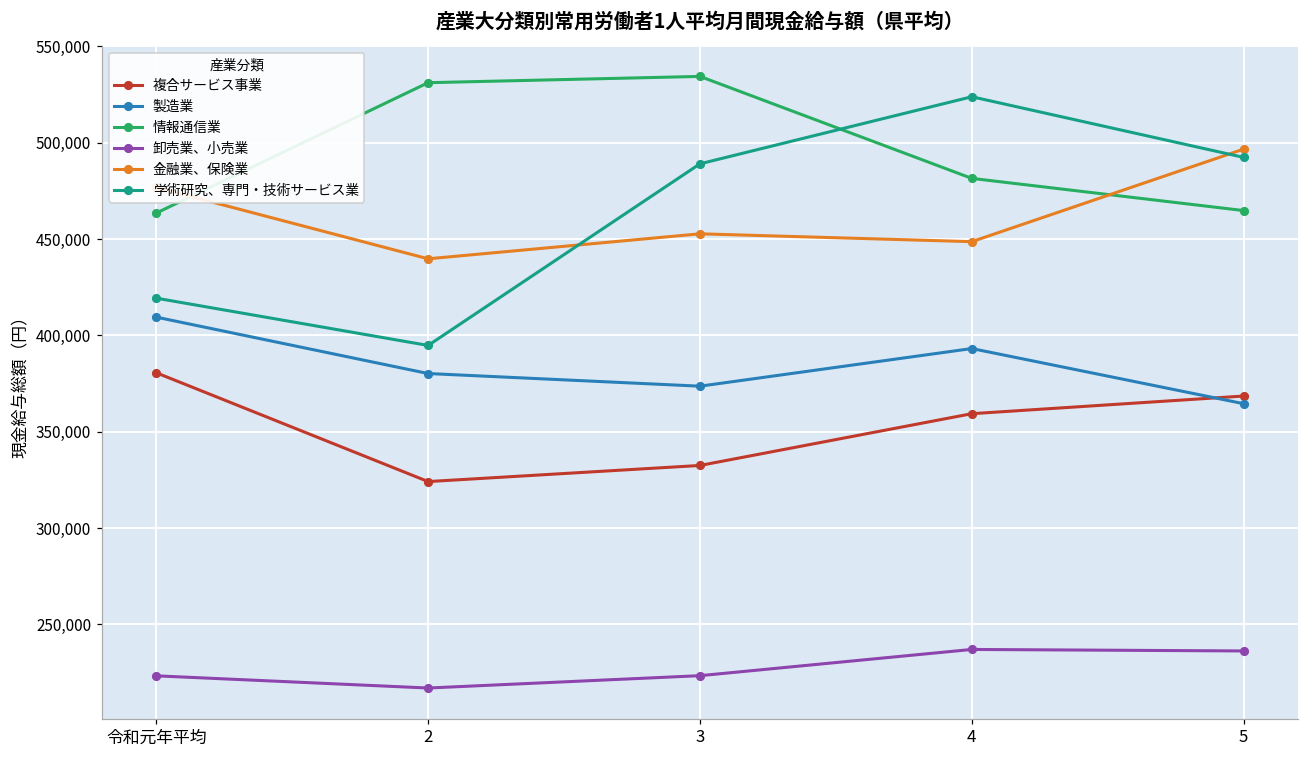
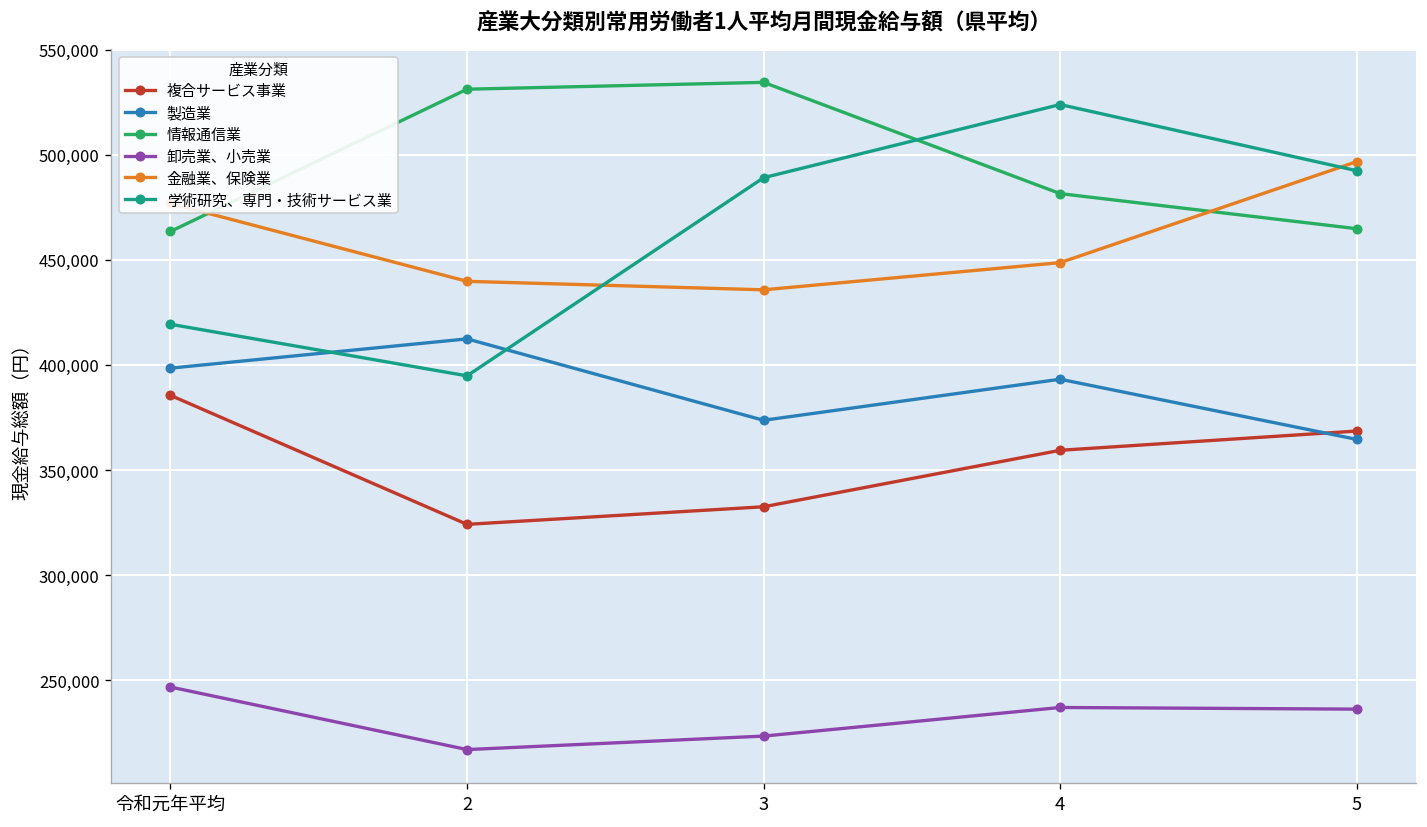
  {
    "複合サービス事業": {
-     "令和元年平均": "381,000",
+     "令和元年平均": "386,000",
      "2": "324,000",
      "3": "332,000",
      "4": "359,000",
      "5": "369,000"
    },
    "製造業": {
-     "令和元年平均": "409,000",
-     "2": "380,000",
+     "令和元年平均": "398,000",
+     "2": "412,000",
      "3": "374,000",
      "4": "393,000",
      "5": "365,000"
    },
    "卸売業、小売業": {
-     "令和元年平均": "223,000",
+     "令和元年平均": "247,000",
      "2": "217,000",
      "3": "223,000",
      "4": "237,000",
      "5": "236,000"
    },
    "金融業、保険業": {
      "2": "440,000",
-     "3": "453,000",
+     "3": "436,000",
      "4": "449,000",
      "5": "497,000"
    }
  }
